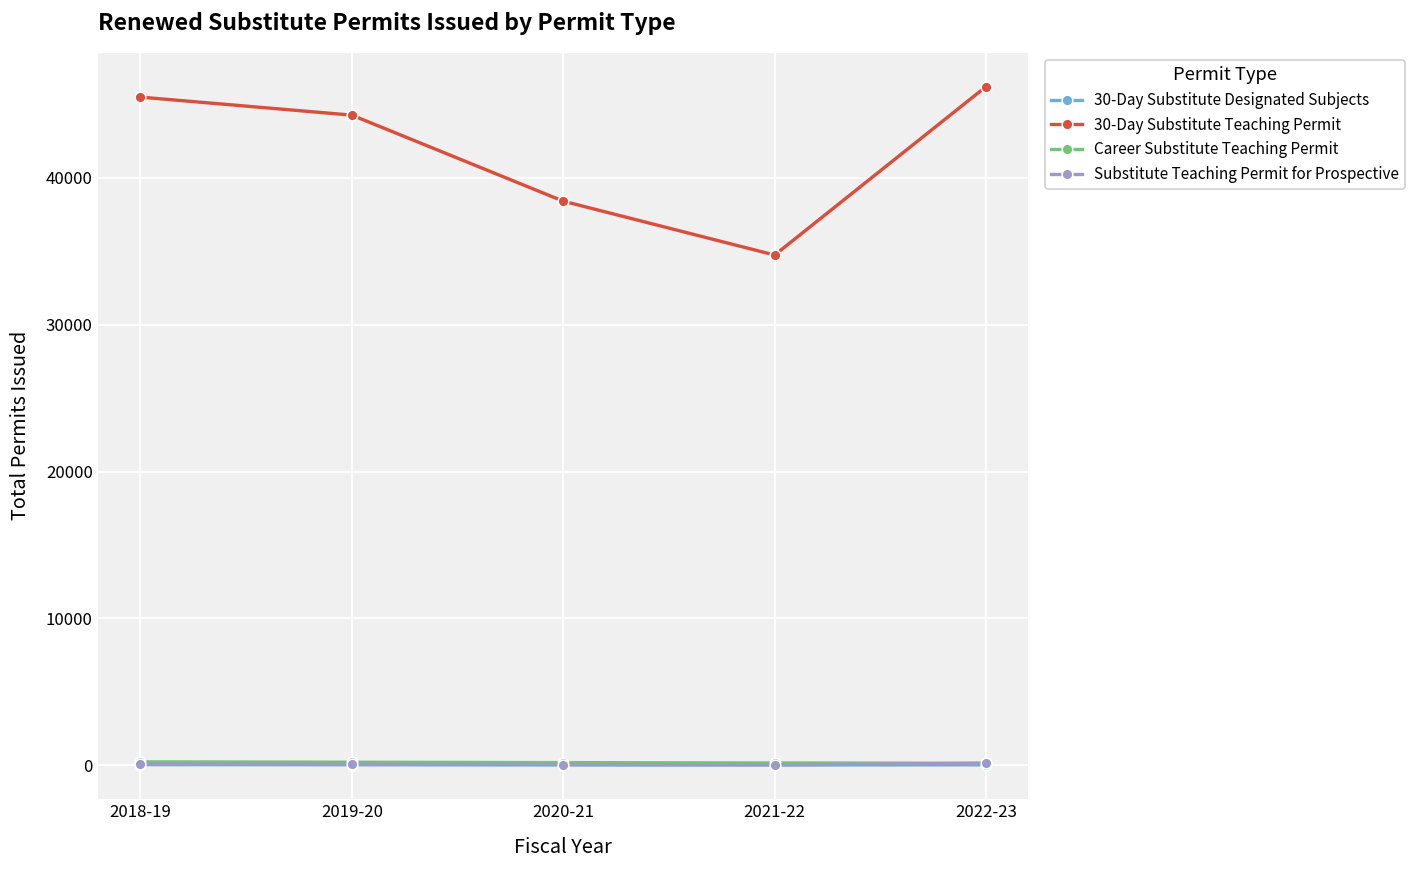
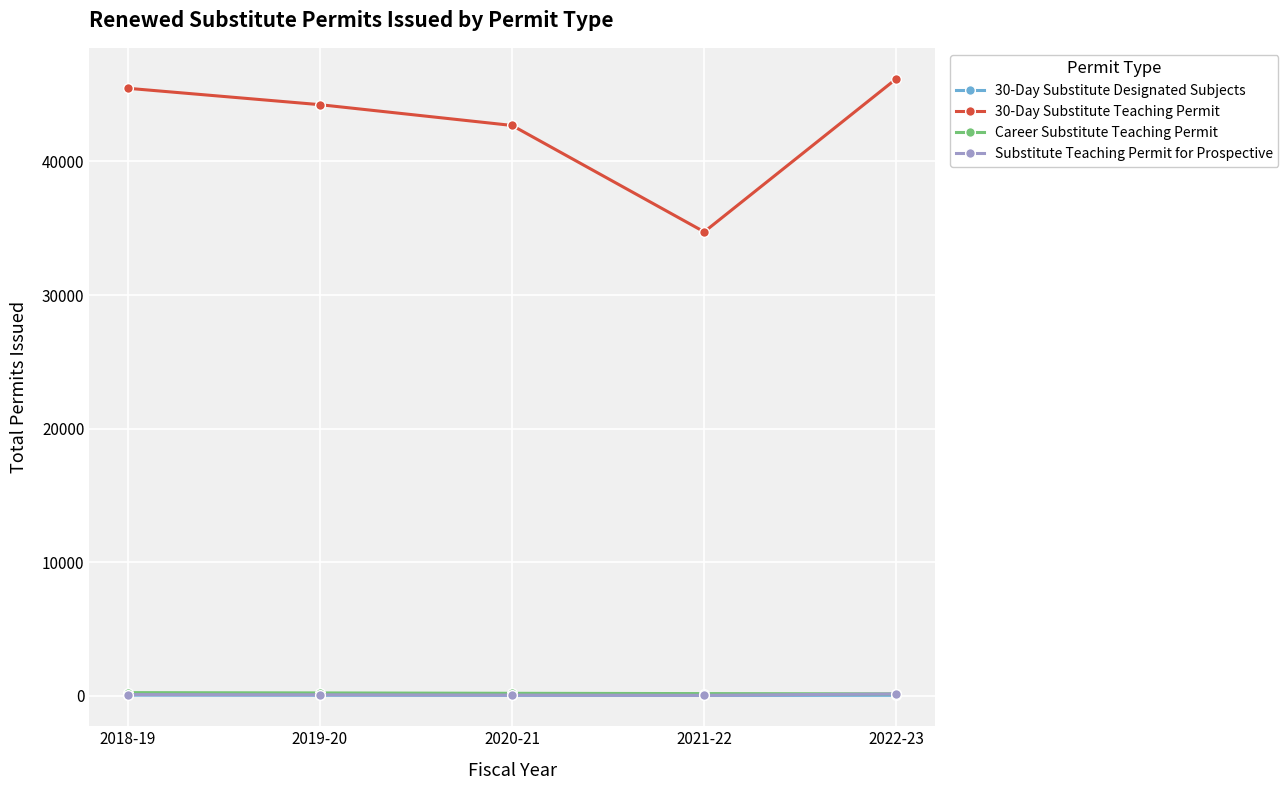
  {
    "30-Day Substitute Teaching Permit": {
      "2018-19": 45500,
      "2019-20": 44300,
-     "2020-21": 38400,
+     "2020-21": 42700,
      "2021-22": 34700,
      "2022-23": 46200
    }
  }
